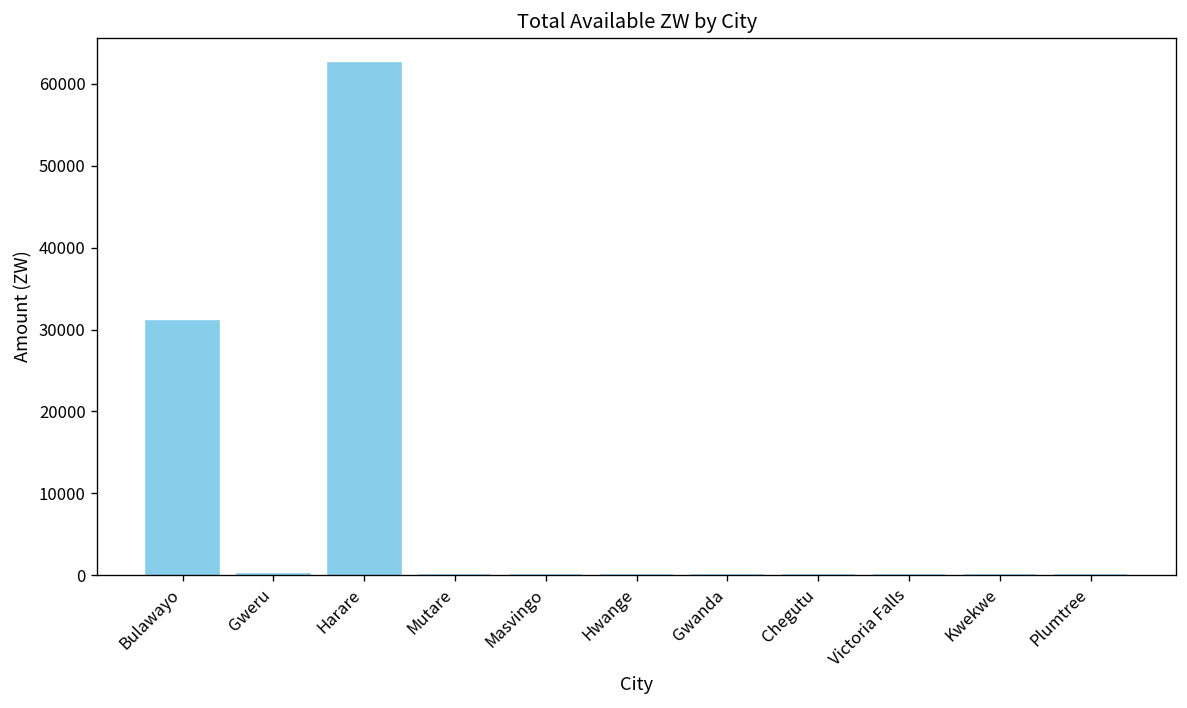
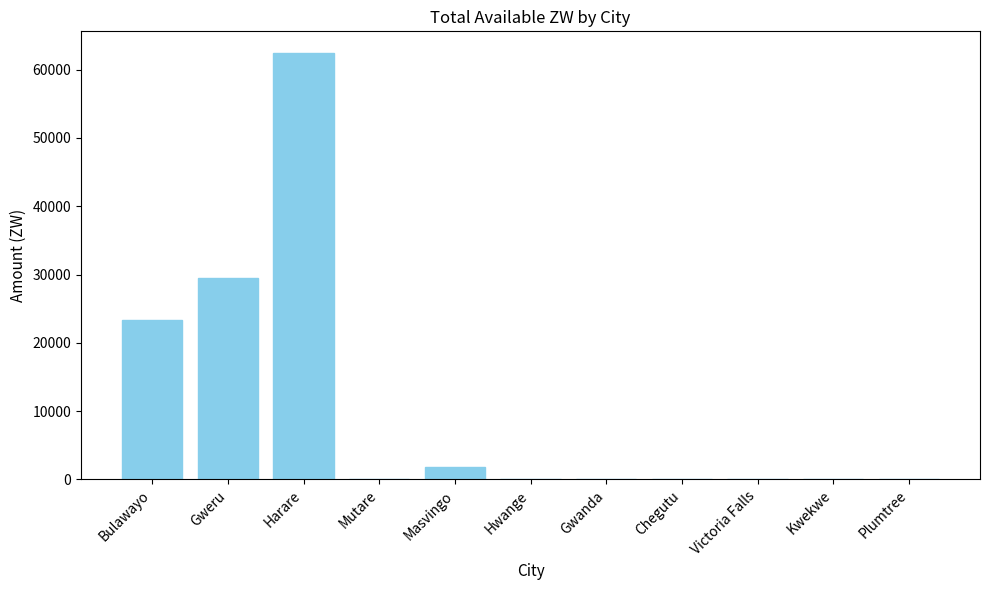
  {
-   "Bulawayo": 31000,
-   "Gweru": 0,
+   "Bulawayo": 23000,
+   "Gweru": 30000,
    "Harare": 62000,
    "Mutare": 0,
-   "Masvingo": 0,
+   "Masvingo": 2000,
    "Hwange": 0,
    "Gwanda": 0,
    "Chegutu": 0,
    "Victoria Falls": 0,
    "Kwekwe": 0,
    "Plumtree": 0
  }
